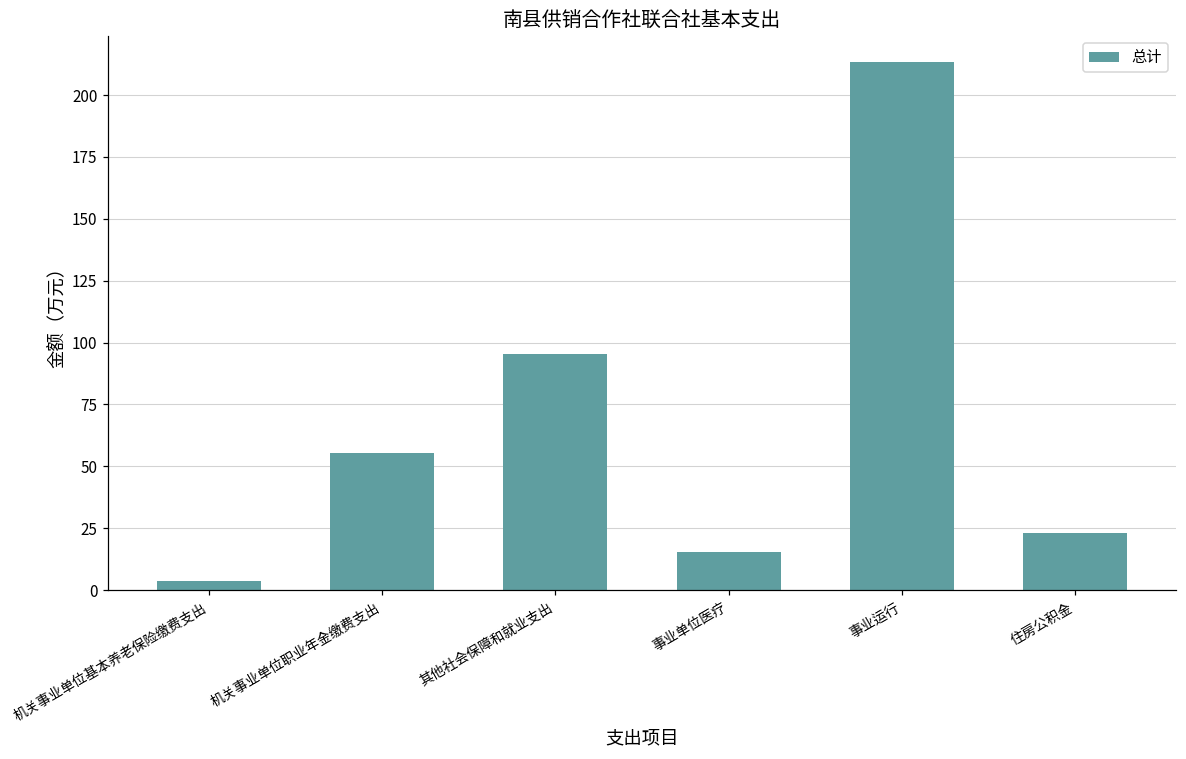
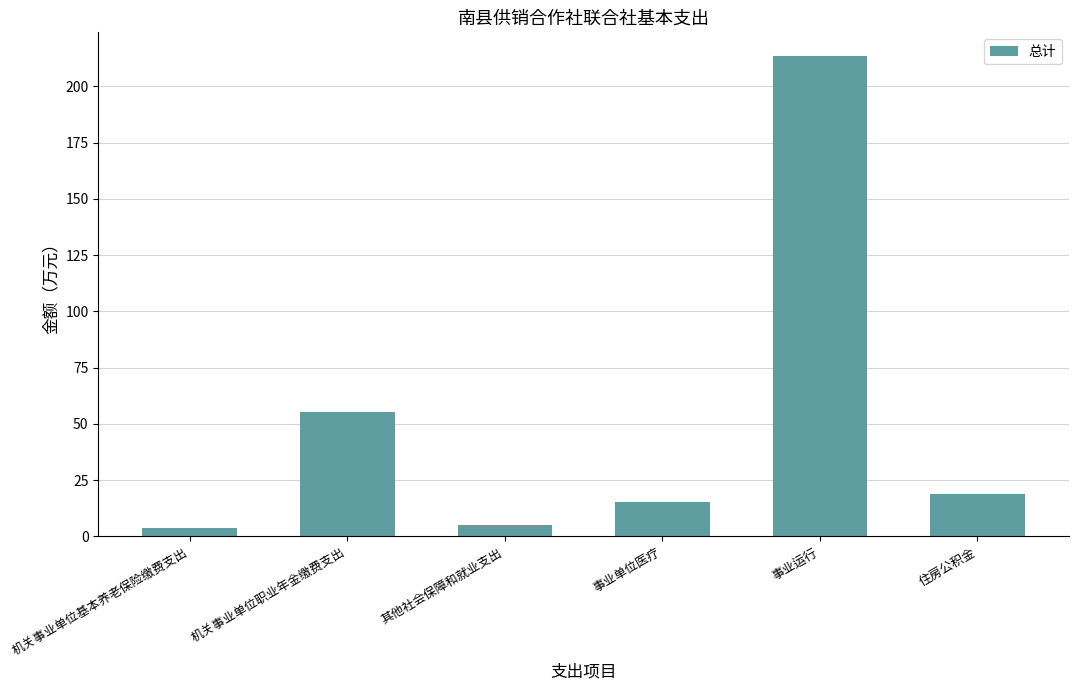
  {
    "机关事业单位基本养老保险缴费支出": 4,
    "机关事业单位职业年金缴费支出": 55,
-   "其他社会保障和就业支出": 96,
+   "其他社会保障和就业支出": 5,
    "事业单位医疗": 15,
    "事业运行": 213,
-   "住房公积金": 23
+   "住房公积金": 19
  }
